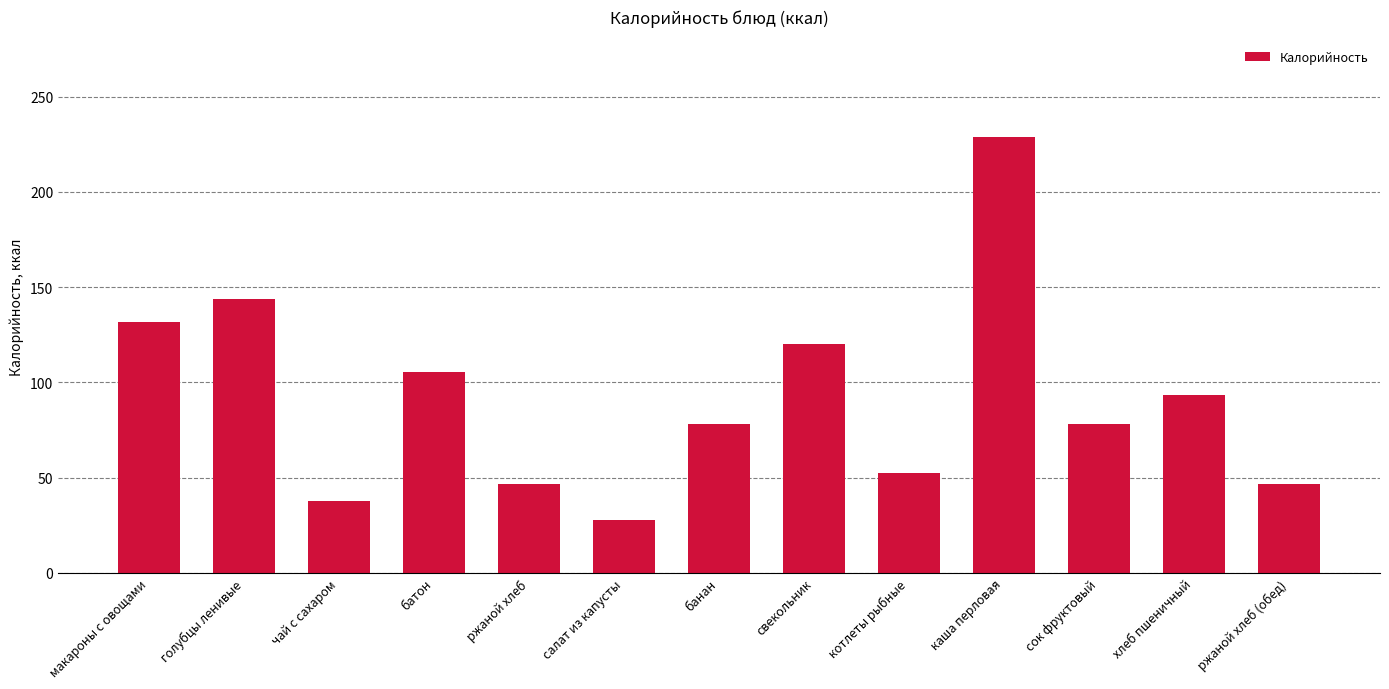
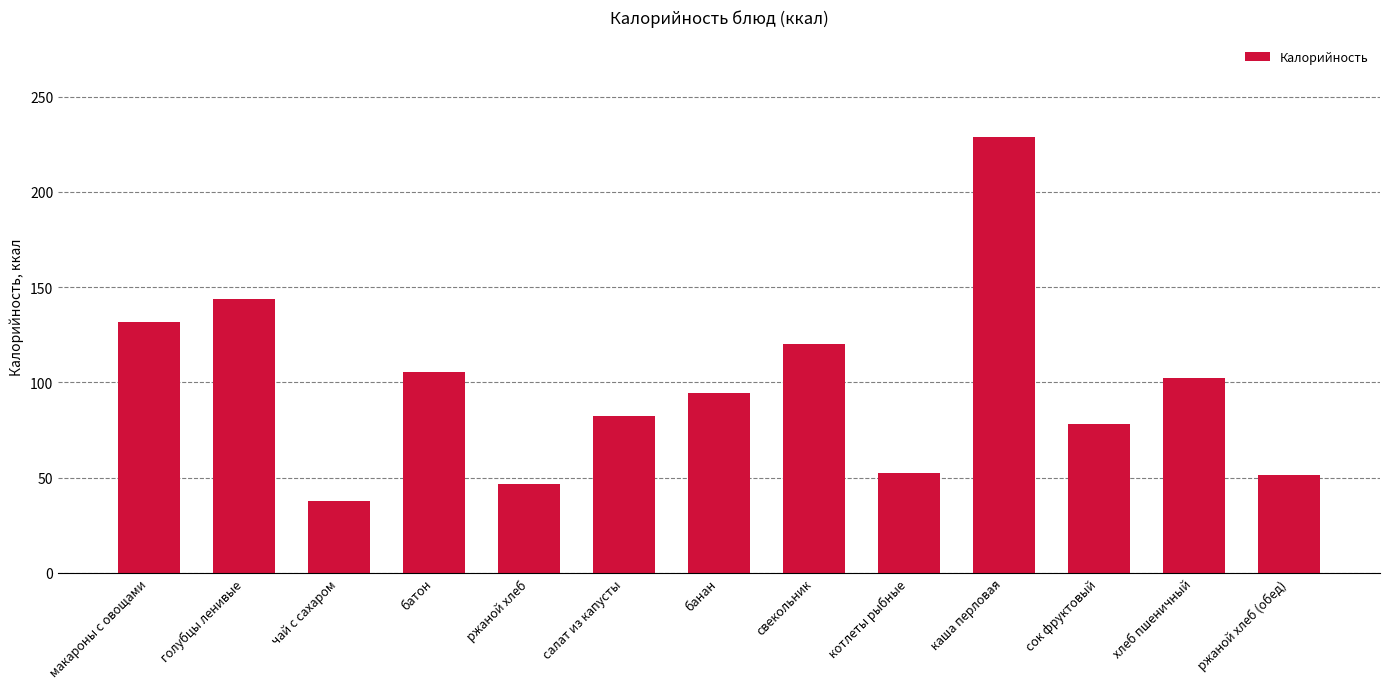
  {
    "макароны с овощами": 132,
    "голубцы ленивые": 144,
    "чай с сахаром": 38,
    "батон": 105,
    "ржаной хлеб": 46,
-   "салат из капусты": 28,
-   "банан": 78,
+   "салат из капусты": 82,
+   "банан": 95,
    "свекольник": 120,
    "котлеты рыбные": 52,
    "каша перловая": 229,
    "сок фруктовый": 78,
-   "хлеб пшеничный": 94,
-   "ржаной хлеб (обед)": 46
+   "хлеб пшеничный": 102,
+   "ржаной хлеб (обед)": 51
  }
